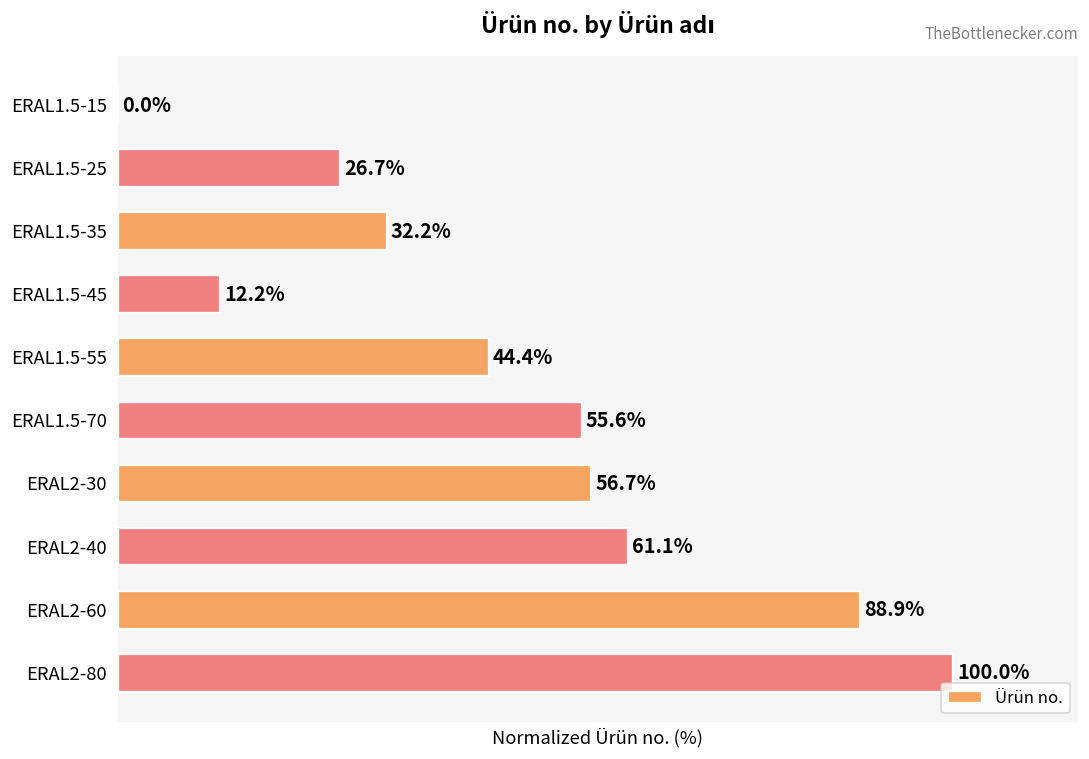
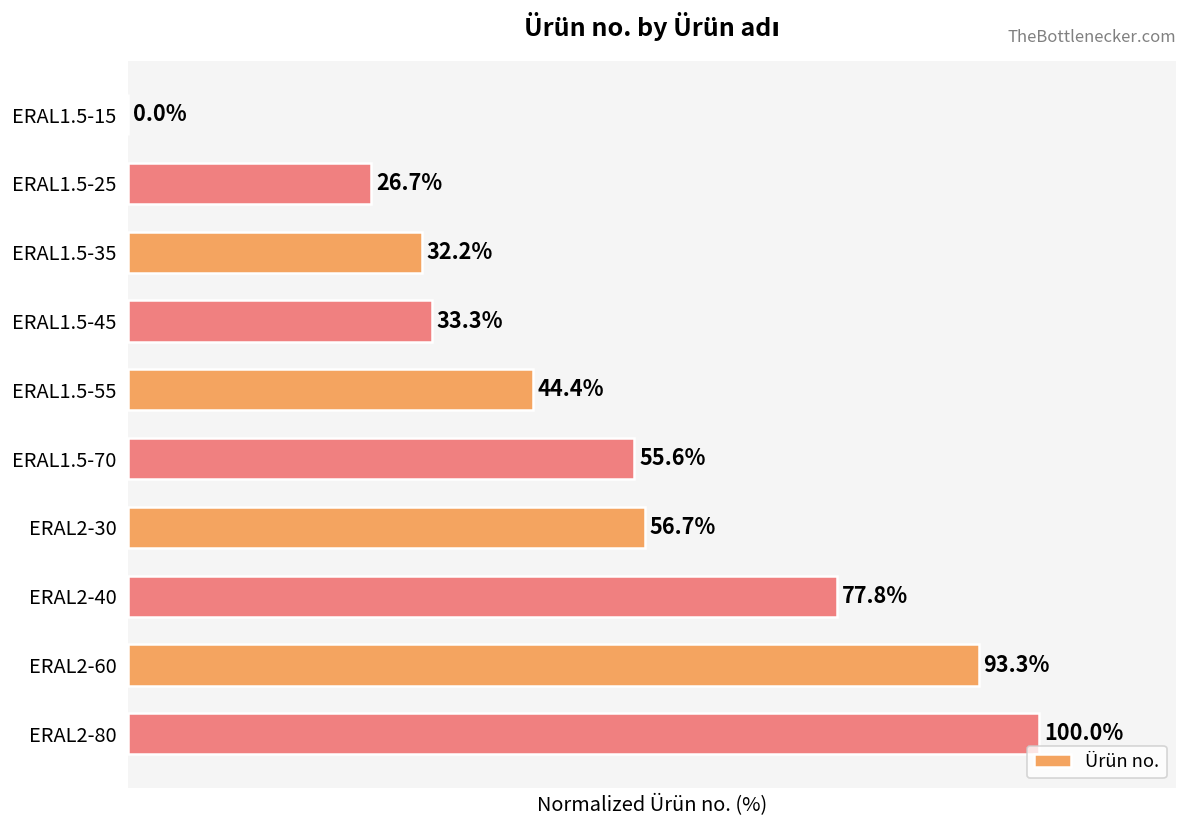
  {
    "ERAL1.5-15": "0.0%",
    "ERAL1.5-25": "26.7%",
    "ERAL1.5-35": "32.2%",
-   "ERAL1.5-45": "12.2%",
+   "ERAL1.5-45": "33.3%",
    "ERAL1.5-55": "44.4%",
    "ERAL1.5-70": "55.6%",
    "ERAL2-30": "56.7%",
-   "ERAL2-40": "61.1%",
-   "ERAL2-60": "88.9%"
+   "ERAL2-40": "77.8%",
+   "ERAL2-60": "93.3%"
  }
